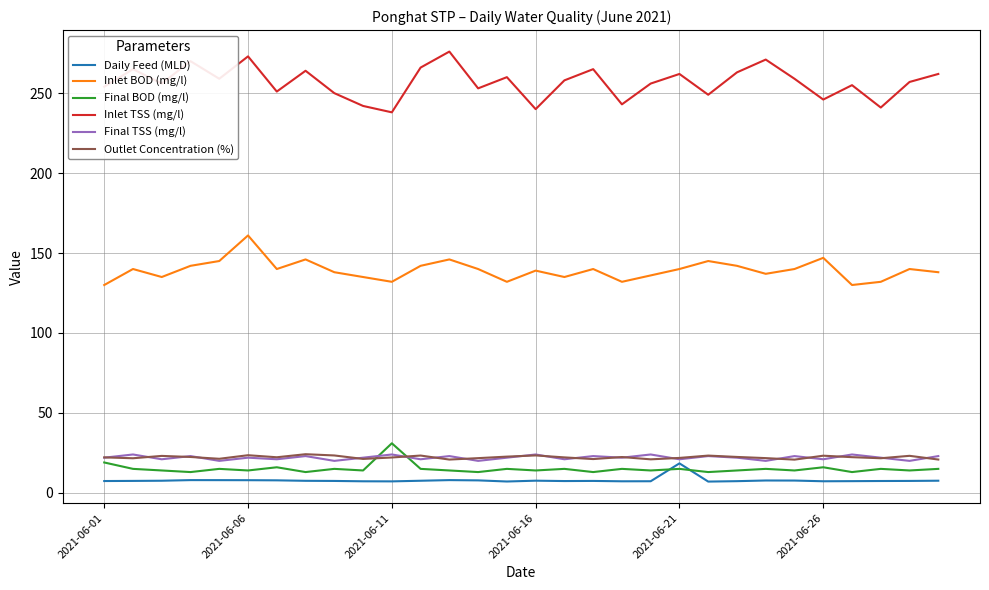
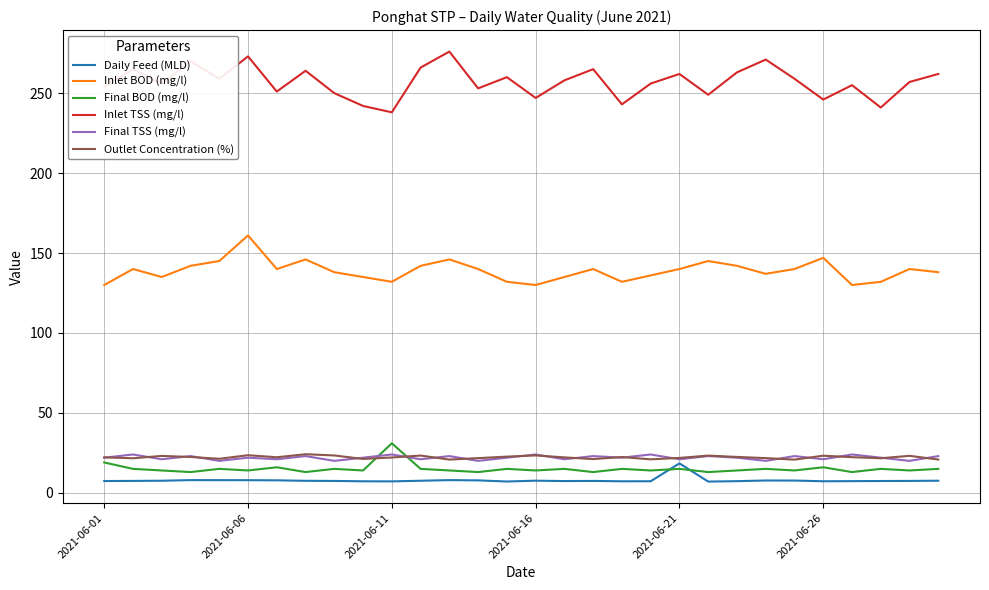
  {
    "Daily Feed (MLD)": {
      "2021-06-01": 7,
      "2021-06-06": 8,
      "2021-06-11": 7,
      "2021-06-16": 8,
      "2021-06-21": 18,
      "2021-06-26": 7
    },
    "Inlet BOD (mg/l)": {
      "2021-06-01": 130,
      "2021-06-06": 161,
      "2021-06-11": 132,
-     "2021-06-16": 139,
+     "2021-06-16": 130,
      "2021-06-21": 140,
      "2021-06-26": 147
    },
    "Final BOD (mg/l)": {
      "2021-06-01": 19,
      "2021-06-06": 14,
      "2021-06-11": 31,
      "2021-06-16": 14,
      "2021-06-21": 15,
      "2021-06-26": 16
    },
    "Inlet TSS (mg/l)": {
      "2021-06-06": 273,
      "2021-06-11": 238,
-     "2021-06-16": 240,
+     "2021-06-16": 247,
      "2021-06-21": 262,
      "2021-06-26": 246
    },
    "Final TSS (mg/l)": {
      "2021-06-11": 24,
      "2021-06-26": 21
    },
    "Outlet Concentration (%)": {
      "2021-06-11": 22,
      "2021-06-26": 23
    }
  }
